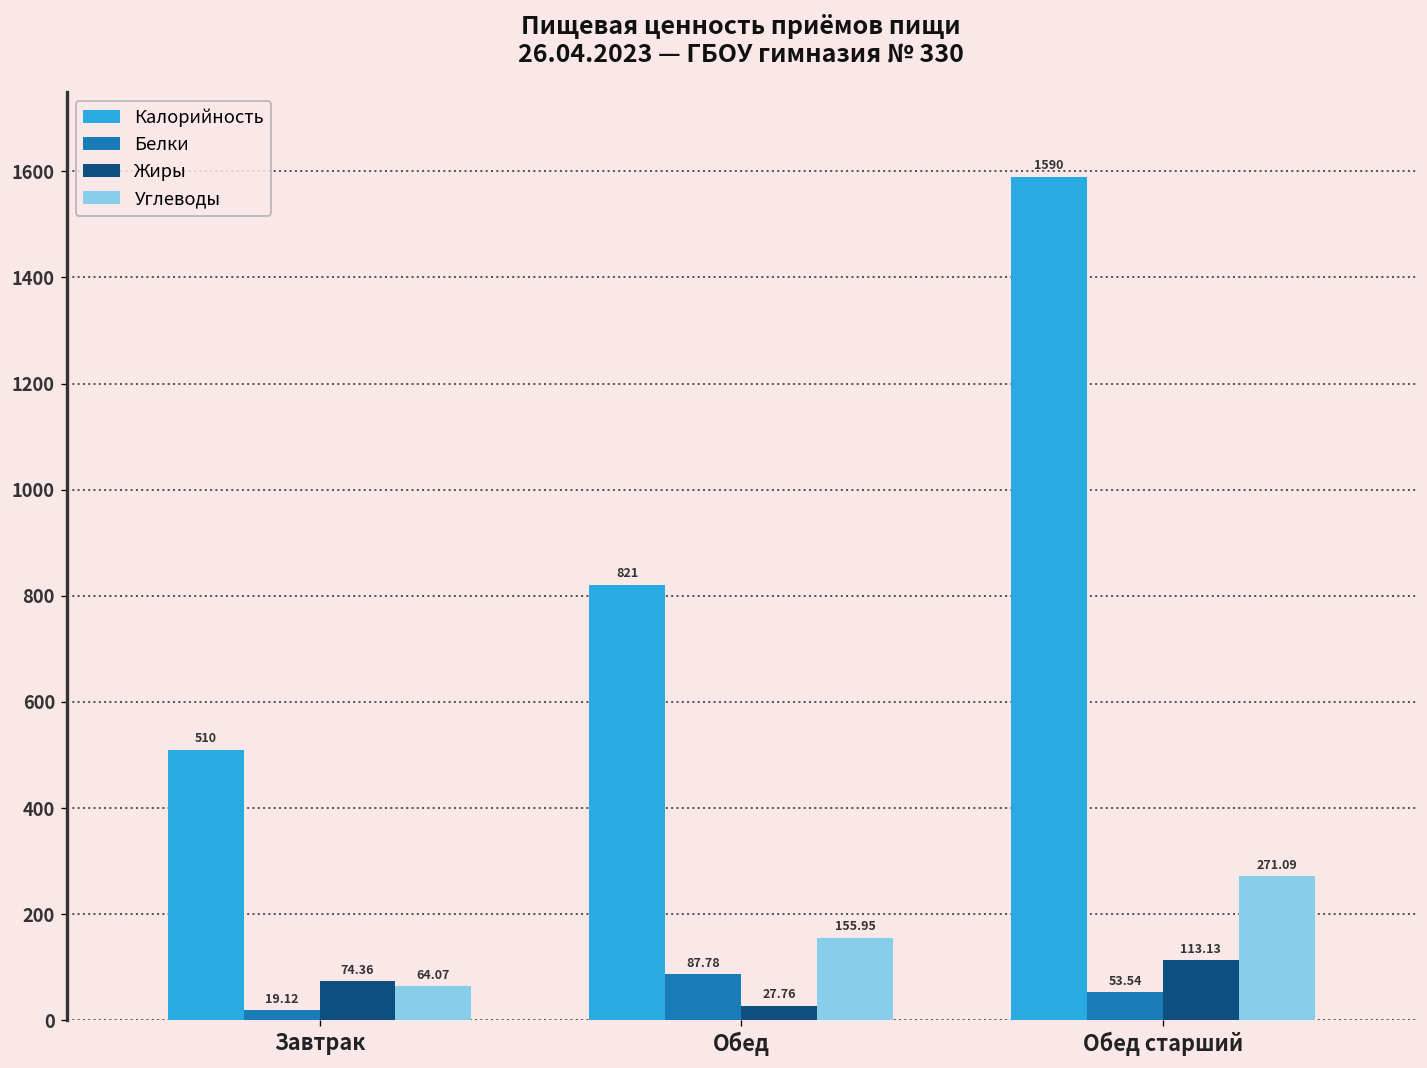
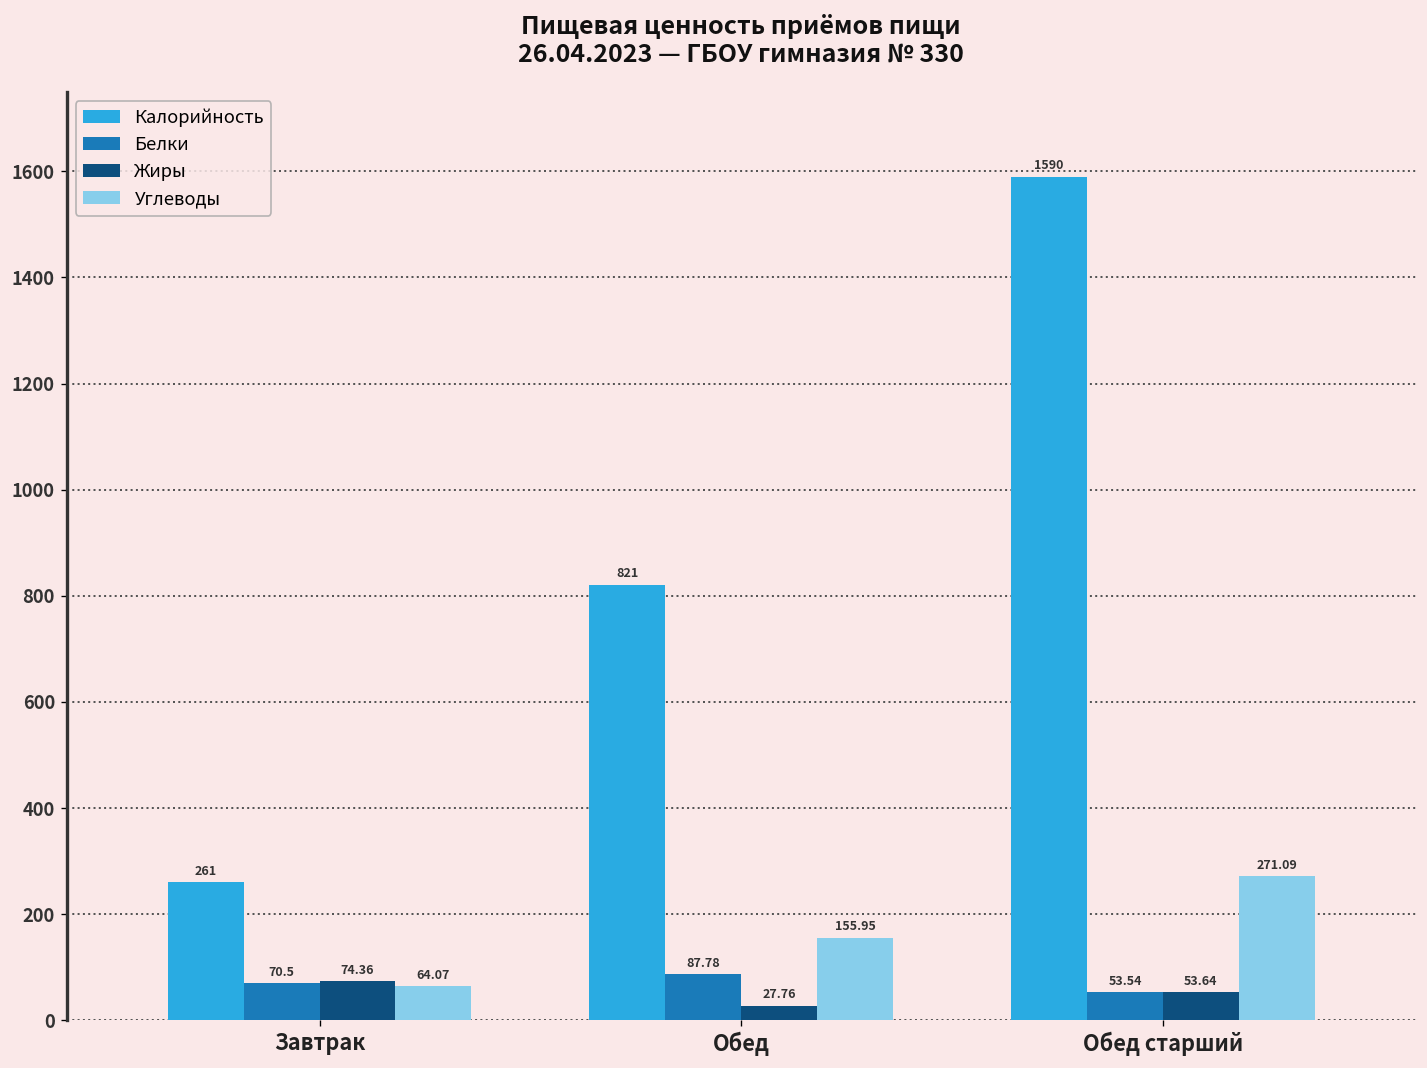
  {
    "Калорийность": {
-     "Завтрак": 510,
+     "Завтрак": 261,
      "Обед": 821,
      "Обед старший": 1590
    },
    "Белки": {
-     "Завтрак": 19.12,
+     "Завтрак": 70.5,
      "Обед": 87.78,
      "Обед старший": 53.54
    },
    "Жиры": {
      "Завтрак": 74.36,
      "Обед": 27.76,
-     "Обед старший": 113.13
+     "Обед старший": 53.64
    },
    "Углеводы": {
      "Завтрак": 64.07,
      "Обед": 155.95,
      "Обед старший": 271.09
    }
  }
